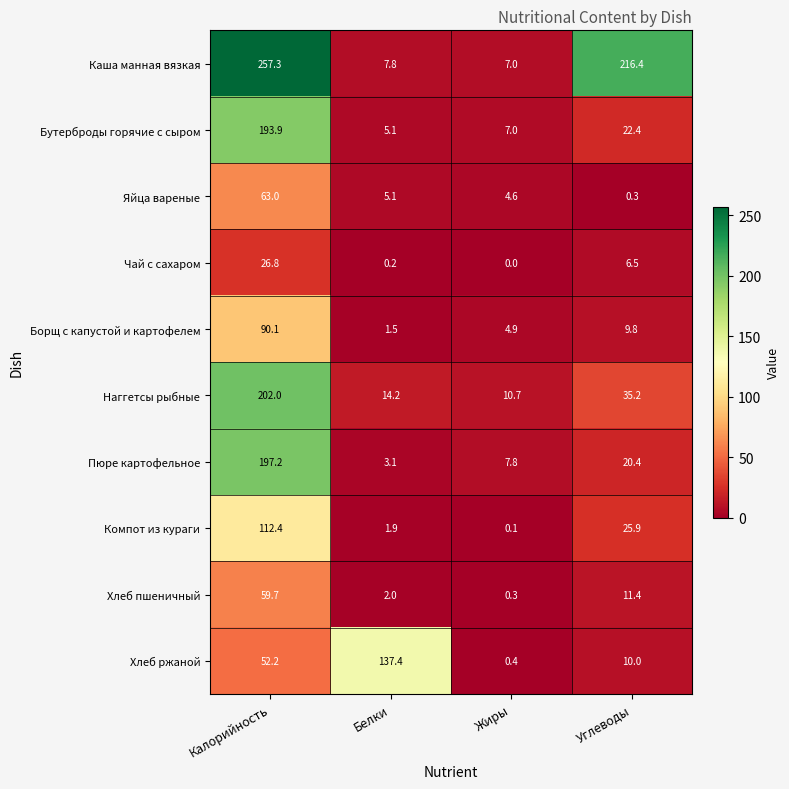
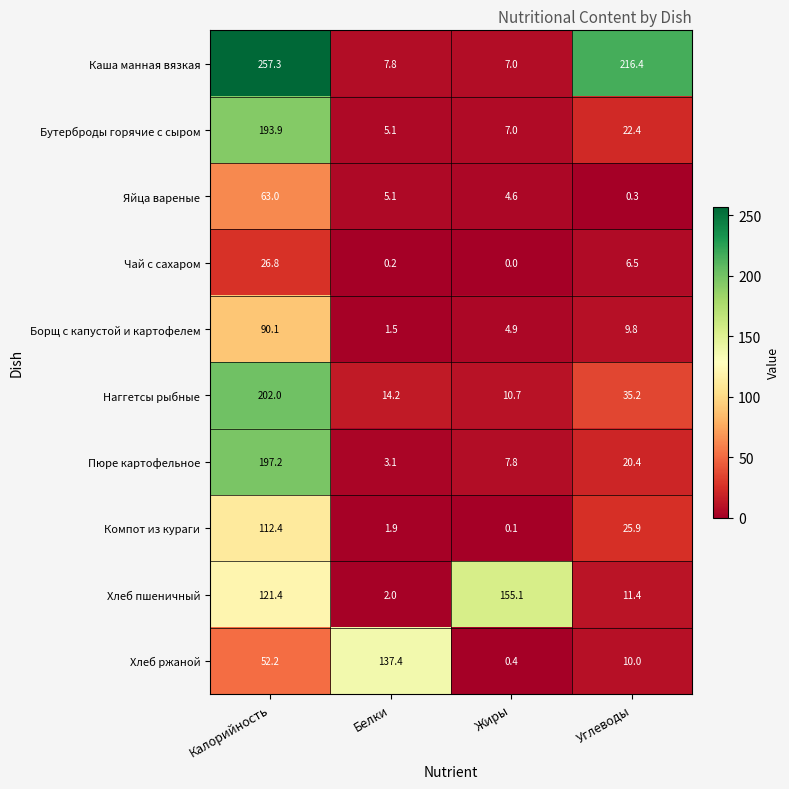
  {
    "Каша манная вязкая": {
      "Калорийность": 257.3,
      "Белки": 7.8,
      "Жиры": 7.0,
      "Углеводы": 216.4
    },
    "Бутерброды горячие с сыром": {
      "Калорийность": 193.9,
      "Белки": 5.1,
      "Жиры": 7.0,
      "Углеводы": 22.4
    },
    "Яйца вареные": {
      "Калорийность": 63.0,
      "Белки": 5.1,
      "Жиры": 4.6,
      "Углеводы": 0.3
    },
    "Чай с сахаром": {
      "Калорийность": 26.8,
      "Белки": 0.2,
      "Жиры": 0.0,
      "Углеводы": 6.5
    },
    "Борщ с капустой и картофелем": {
      "Калорийность": 90.1,
      "Белки": 1.5,
      "Жиры": 4.9,
      "Углеводы": 9.8
    },
    "Наггетсы рыбные": {
      "Калорийность": 202.0,
      "Белки": 14.2,
      "Жиры": 10.7,
      "Углеводы": 35.2
    },
    "Пюре картофельное": {
      "Калорийность": 197.2,
      "Белки": 3.1,
      "Жиры": 7.8,
      "Углеводы": 20.4
    },
    "Компот из кураги": {
      "Калорийность": 112.4,
      "Белки": 1.9,
      "Жиры": 0.1,
      "Углеводы": 25.9
    },
    "Хлеб пшеничный": {
-     "Калорийность": 59.7,
+     "Калорийность": 121.4,
      "Белки": 2.0,
-     "Жиры": 0.3,
+     "Жиры": 155.1,
      "Углеводы": 11.4
    },
    "Хлеб ржаной": {
      "Калорийность": 52.2,
      "Белки": 137.4,
      "Жиры": 0.4,
      "Углеводы": 10.0
    }
  }
